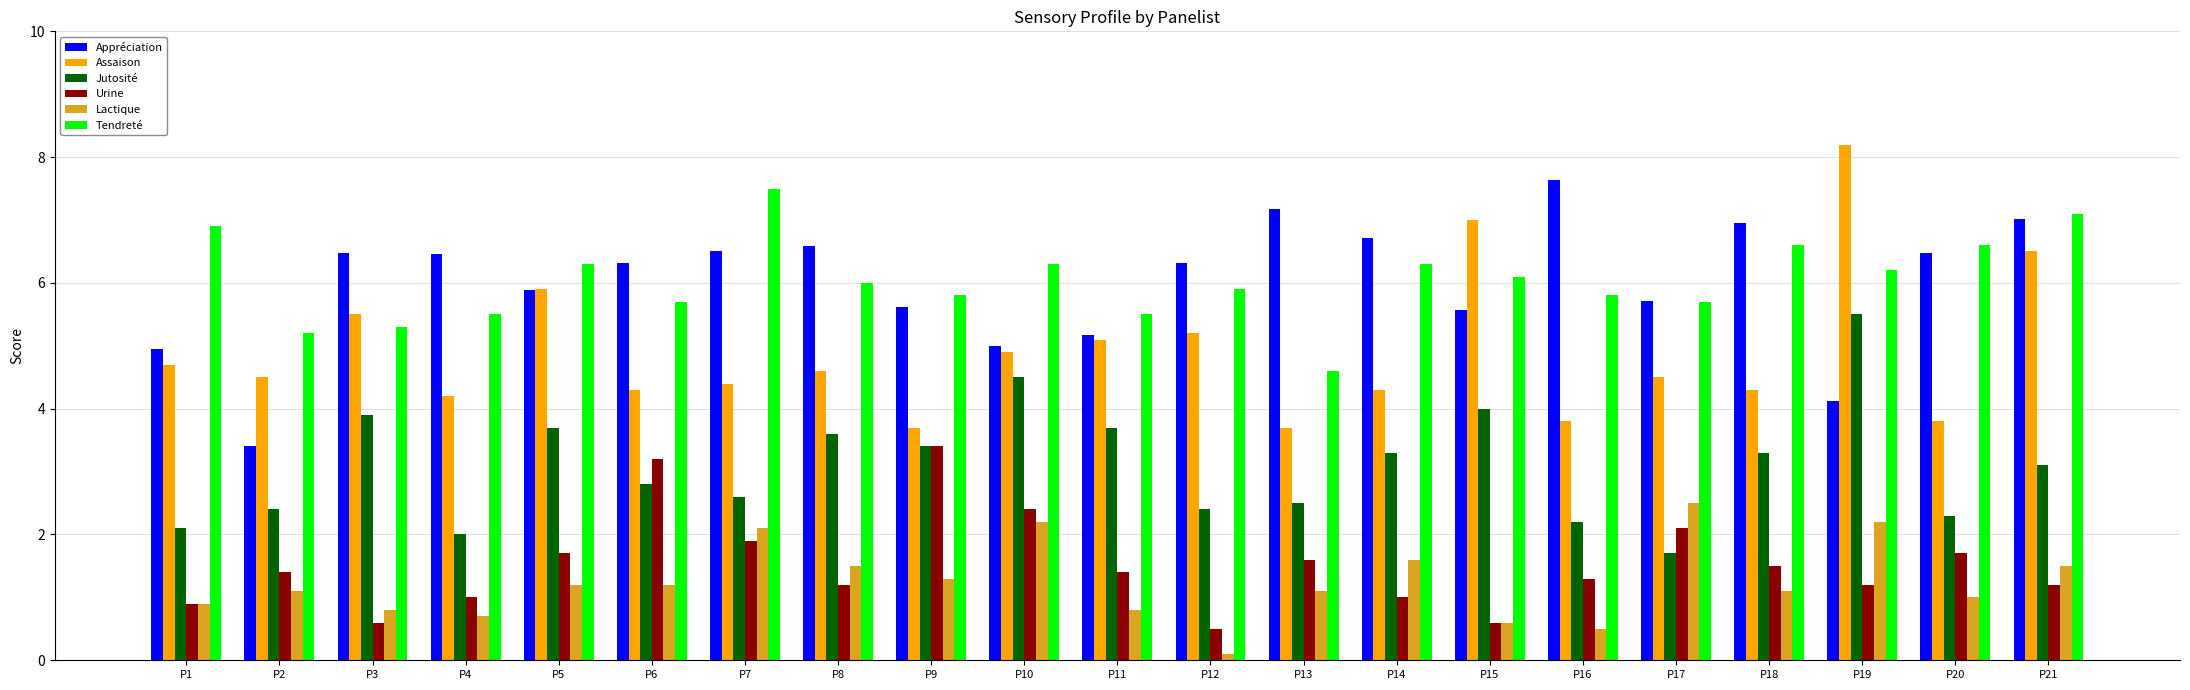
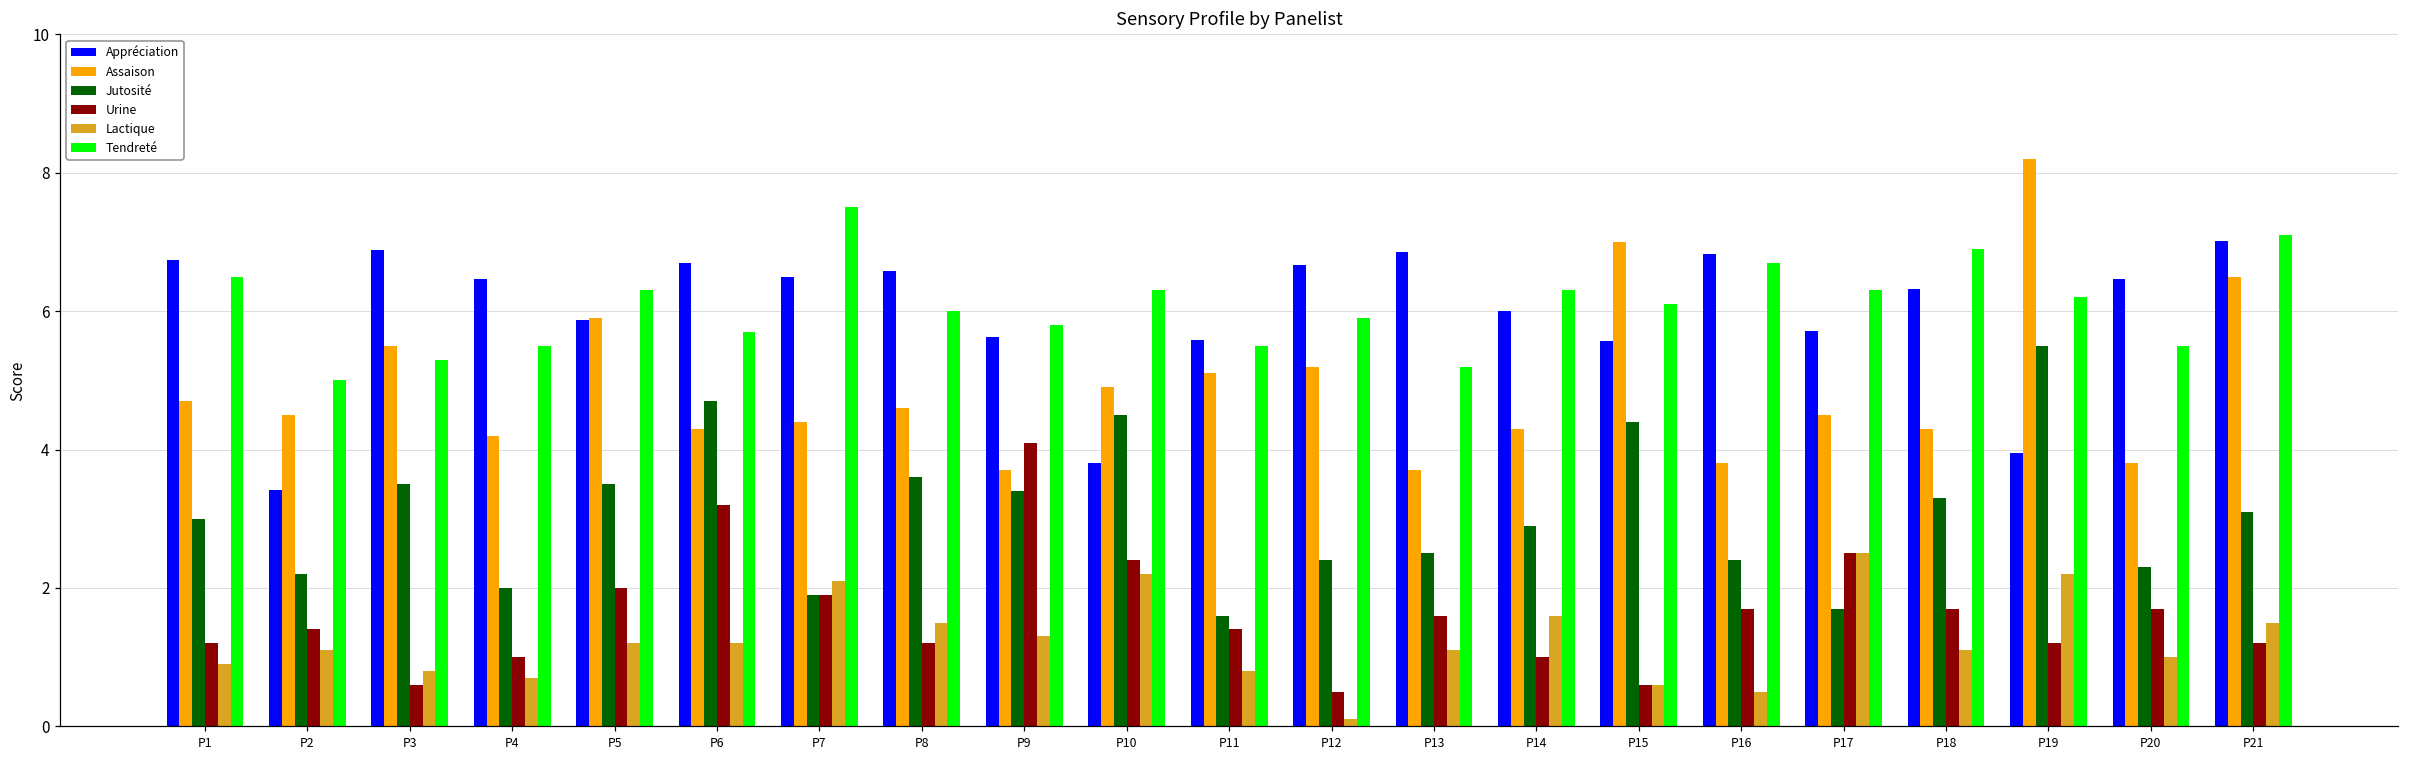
  {
    "Appréciation": {
-     "P1": 5.0,
+     "P1": 6.7,
      "P2": 3.4,
-     "P3": 6.5,
+     "P3": 6.9,
      "P4": 6.5,
      "P5": 5.9,
-     "P6": 6.3,
+     "P6": 6.7,
      "P7": 6.5,
      "P8": 6.6,
      "P9": 5.6,
-     "P10": 5.0,
-     "P11": 5.2,
-     "P12": 6.3,
-     "P13": 7.2,
-     "P14": 6.7,
+     "P10": 3.8,
+     "P11": 5.6,
+     "P12": 6.7,
+     "P13": 6.9,
+     "P14": 6.0,
      "P15": 5.6,
-     "P16": 7.6,
+     "P16": 6.8,
      "P17": 5.7,
-     "P18": 7.0,
-     "P19": 4.1,
+     "P18": 6.3,
+     "P19": 4.0,
      "P20": 6.5,
      "P21": 7.0
    },
    "Jutosité": {
-     "P1": 2.1,
-     "P2": 2.4,
-     "P3": 3.9,
+     "P1": 3.0,
+     "P2": 2.2,
+     "P3": 3.5,
      "P4": 2.0,
-     "P5": 3.7,
-     "P6": 2.8,
-     "P7": 2.6,
+     "P5": 3.5,
+     "P6": 4.7,
+     "P7": 1.9,
      "P8": 3.6,
      "P9": 3.4,
      "P10": 4.5,
-     "P11": 3.7,
+     "P11": 1.6,
      "P12": 2.4,
      "P13": 2.5,
-     "P14": 3.3,
-     "P15": 4.0,
-     "P16": 2.2,
+     "P14": 2.9,
+     "P15": 4.4,
+     "P16": 2.4,
      "P17": 1.7,
      "P18": 3.3,
      "P19": 5.5,
      "P20": 2.3,
      "P21": 3.1
    },
    "Urine": {
-     "P1": 0.9,
+     "P1": 1.2,
      "P2": 1.4,
      "P3": 0.6,
      "P4": 1.0,
-     "P5": 1.7,
+     "P5": 2.0,
      "P6": 3.2,
      "P7": 1.9,
      "P8": 1.2,
-     "P9": 3.4,
+     "P9": 4.1,
      "P10": 2.4,
      "P11": 1.4,
      "P12": 0.5,
      "P13": 1.6,
      "P14": 1.0,
      "P15": 0.6,
-     "P16": 1.3,
-     "P17": 2.1,
-     "P18": 1.5,
+     "P16": 1.7,
+     "P17": 2.5,
+     "P18": 1.7,
      "P19": 1.2,
      "P20": 1.7,
      "P21": 1.2
    },
    "Tendreté": {
-     "P1": 6.9,
-     "P2": 5.2,
+     "P1": 6.5,
+     "P2": 5.0,
      "P3": 5.3,
      "P4": 5.5,
      "P5": 6.3,
      "P6": 5.7,
      "P7": 7.5,
      "P8": 6.0,
      "P9": 5.8,
      "P10": 6.3,
      "P11": 5.5,
      "P12": 5.9,
-     "P13": 4.6,
+     "P13": 5.2,
      "P14": 6.3,
      "P15": 6.1,
-     "P16": 5.8,
-     "P17": 5.7,
-     "P18": 6.6,
+     "P16": 6.7,
+     "P17": 6.3,
+     "P18": 6.9,
      "P19": 6.2,
-     "P20": 6.6,
+     "P20": 5.5,
      "P21": 7.1
    }
  }
